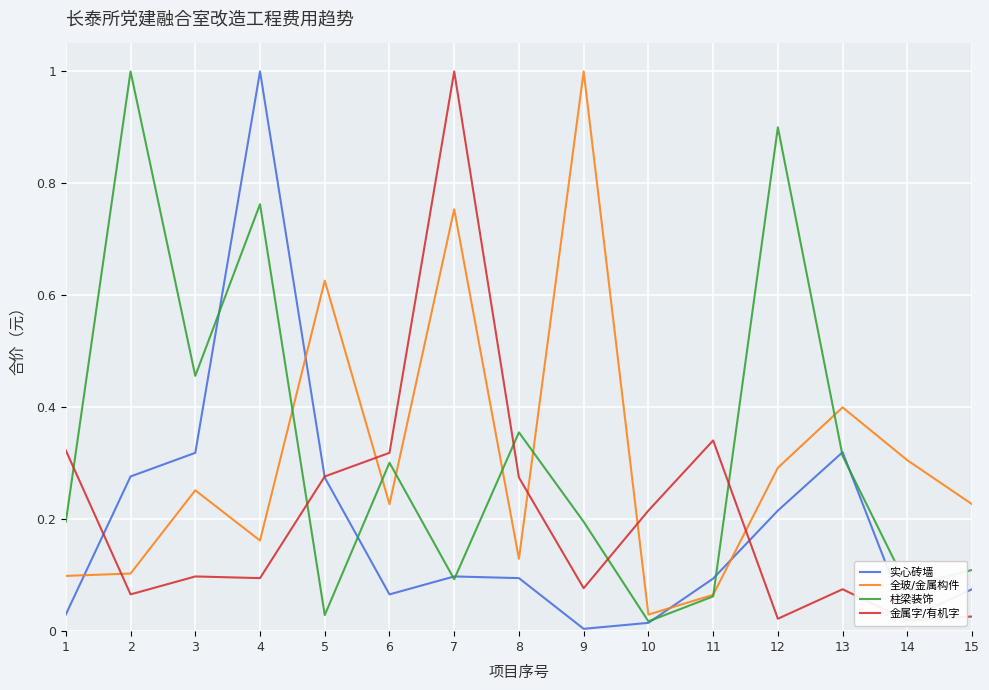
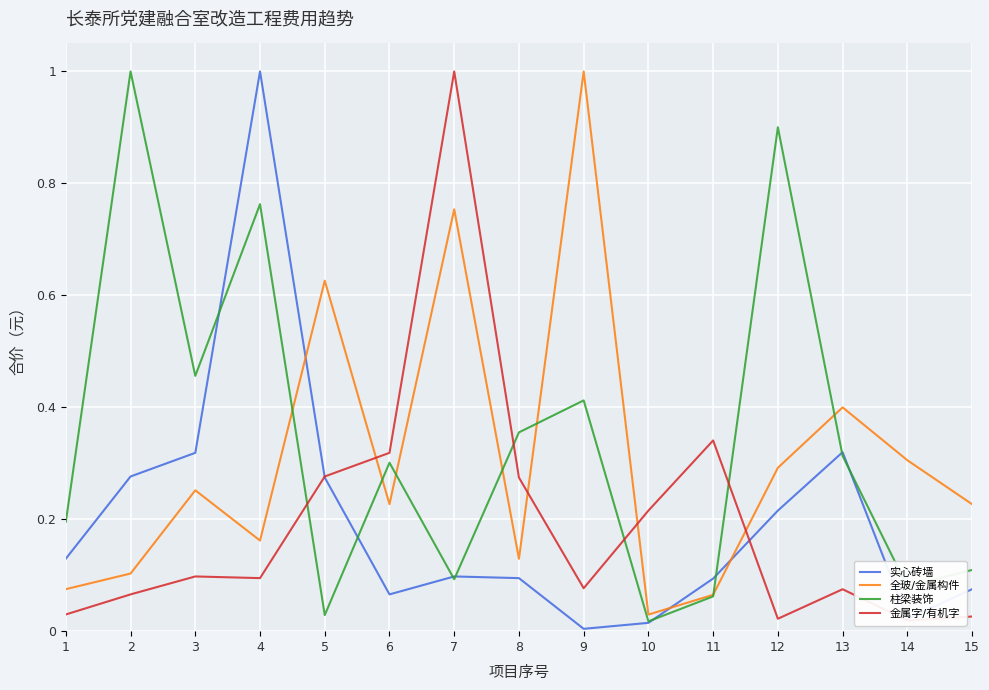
  {
    "实心砖墙": {
-     "1": 0.03,
+     "1": 0.13,
      "2": 0.28,
      "3": 0.32,
      "4": 1.00,
      "6": 0.07,
      "7": 0.10,
      "8": 0.09,
      "9": 0.00,
      "11": 0.09,
      "12": 0.22,
      "13": 0.32,
      "15": 0.07
    },
    "全玻/金属构件": {
-     "1": 0.10,
+     "1": 0.08,
      "2": 0.10,
      "3": 0.25,
      "4": 0.16,
      "5": 0.63,
      "6": 0.23,
      "7": 0.75,
      "8": 0.13,
      "9": 1.00,
      "10": 0.03,
      "12": 0.29,
      "13": 0.40,
      "14": 0.31,
      "15": 0.23
    },
    "柱梁装饰": {
      "1": 0.20,
      "2": 1.00,
      "3": 0.46,
      "4": 0.76,
      "5": 0.03,
      "6": 0.30,
      "7": 0.09,
      "8": 0.36,
-     "9": 0.20,
+     "9": 0.41,
      "12": 0.90,
      "13": 0.31,
      "15": 0.11
    },
    "金属字/有机字": {
-     "1": 0.32,
+     "1": 0.03,
      "2": 0.07,
      "3": 0.10,
      "4": 0.09,
      "6": 0.32,
      "7": 1.00,
      "8": 0.27,
      "9": 0.08,
      "10": 0.22,
      "11": 0.34,
      "12": 0.02,
      "13": 0.07,
      "15": 0.03
    }
  }
